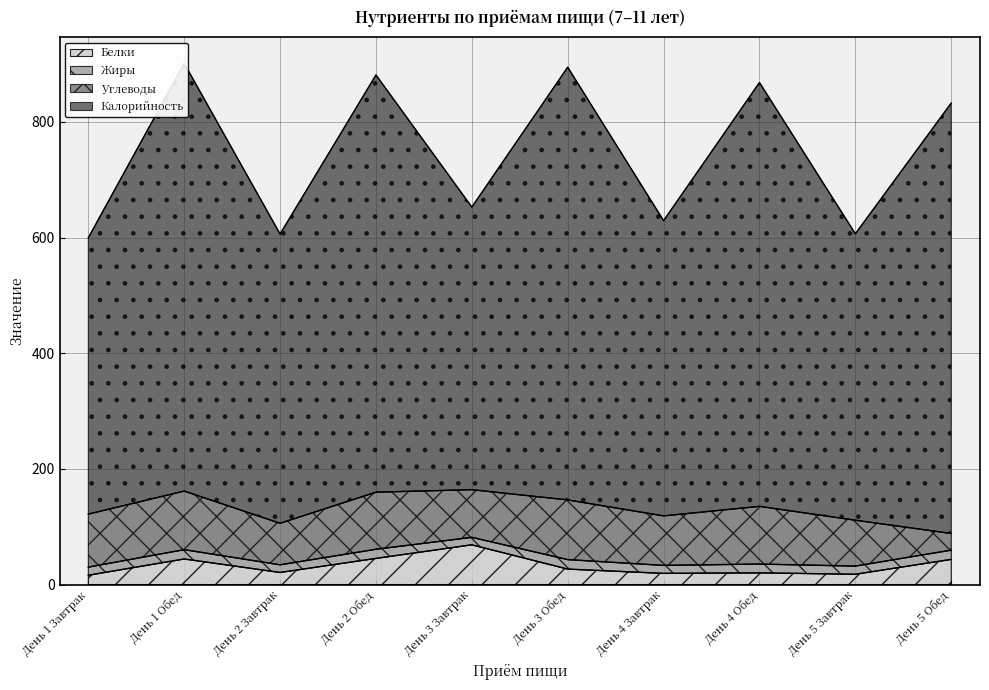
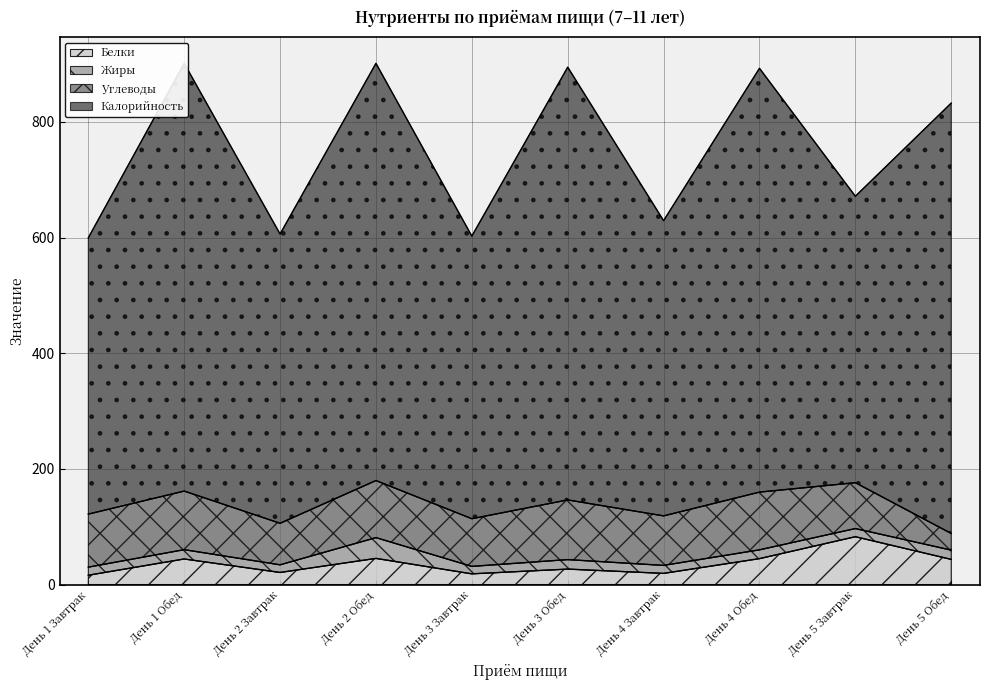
  {
    "Белки": {
      "День 1 Завтрак": 20,
      "День 1 Обед": 40,
      "День 2 Завтрак": 20,
      "День 2 Обед": 50,
-     "День 3 Завтрак": 70,
+     "День 3 Завтрак": 20,
      "День 3 Обед": 30,
      "День 4 Завтрак": 20,
-     "День 4 Обед": 20,
-     "День 5 Завтрак": 20,
+     "День 4 Обед": 40,
+     "День 5 Завтрак": 80,
      "День 5 Обед": 40
    },
    "Жиры": {
      "День 1 Завтрак": 10,
      "День 1 Обед": 20,
      "День 2 Завтрак": 10,
-     "День 2 Обед": 20,
+     "День 2 Обед": 40,
      "День 3 Завтрак": 10,
      "День 3 Обед": 20,
      "День 4 Завтрак": 10,
      "День 4 Обед": 20,
      "День 5 Завтрак": 10,
      "День 5 Обед": 20
    },
    "Углеводы": {
      "День 1 Завтрак": 90,
      "День 1 Обед": 100,
      "День 2 Завтрак": 70,
      "День 2 Обед": 100,
      "День 3 Завтрак": 80,
      "День 3 Обед": 100,
      "День 4 Завтрак": 90,
      "День 4 Обед": 100,
      "День 5 Завтрак": 80,
      "День 5 Обед": 30
    },
    "Калорийность": {
      "День 1 Завтрак": 480,
      "День 2 Завтрак": 500,
      "День 2 Обед": 720,
      "День 3 Завтрак": 490,
      "День 3 Обед": 750,
      "День 4 Завтрак": 510,
      "День 4 Обед": 730,
      "День 5 Завтрак": 500,
      "День 5 Обед": 740
    }
  }
